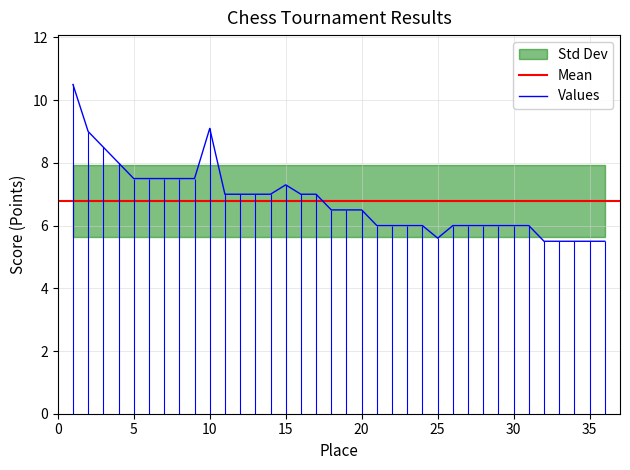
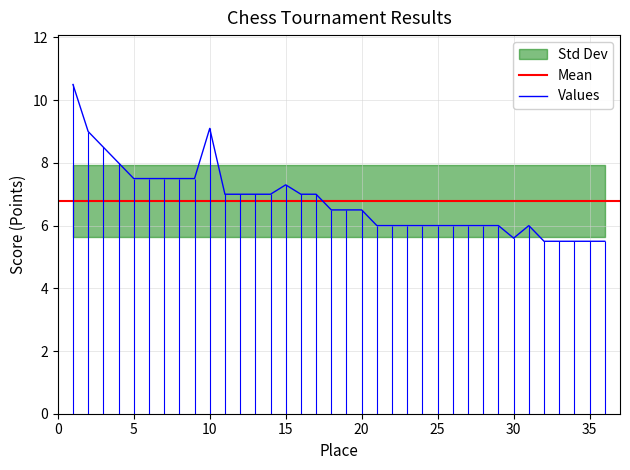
  {
    "Std Dev": {
      "5": 7.9,
      "10": 7.9,
      "15": 7.9,
      "20": 7.9,
      "25": 7.9,
      "30": 7.9,
      "35": 7.9
    },
    "Values": {
      "5": 7.5,
      "10": 9.1,
      "15": 7.3,
      "20": 6.5,
-     "25": 5.6,
-     "30": 6.0,
+     "25": 6.0,
+     "30": 5.6,
      "35": 5.5
    }
  }
